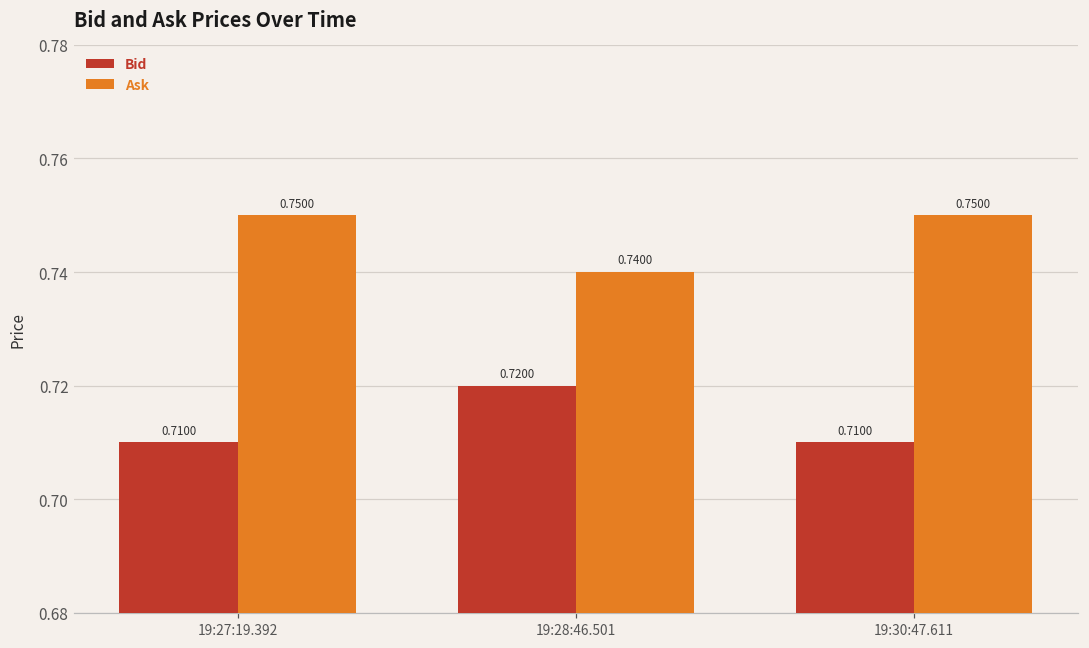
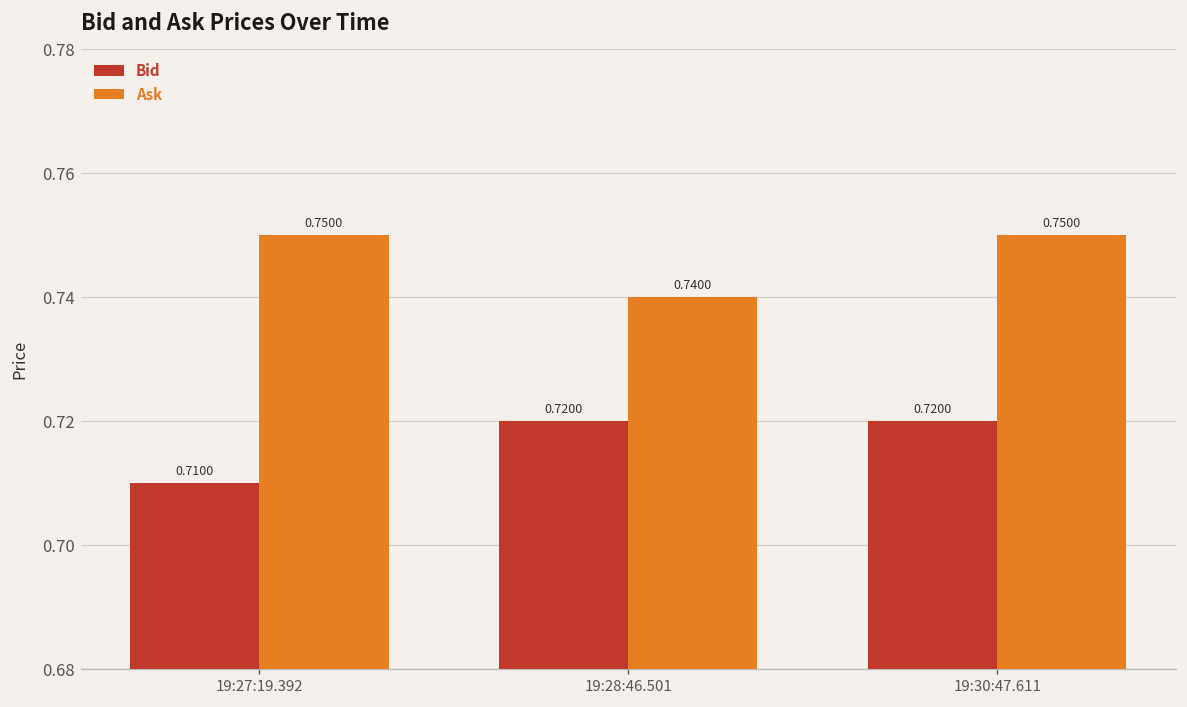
  {
    "Bid": {
      "19:27:19.392": 0.7100,
      "19:28:46.501": 0.7200,
-     "19:30:47.611": 0.7100
+     "19:30:47.611": 0.7200
    },
    "Ask": {
      "19:27:19.392": 0.7500,
      "19:28:46.501": 0.7400,
      "19:30:47.611": 0.7500
    }
  }
